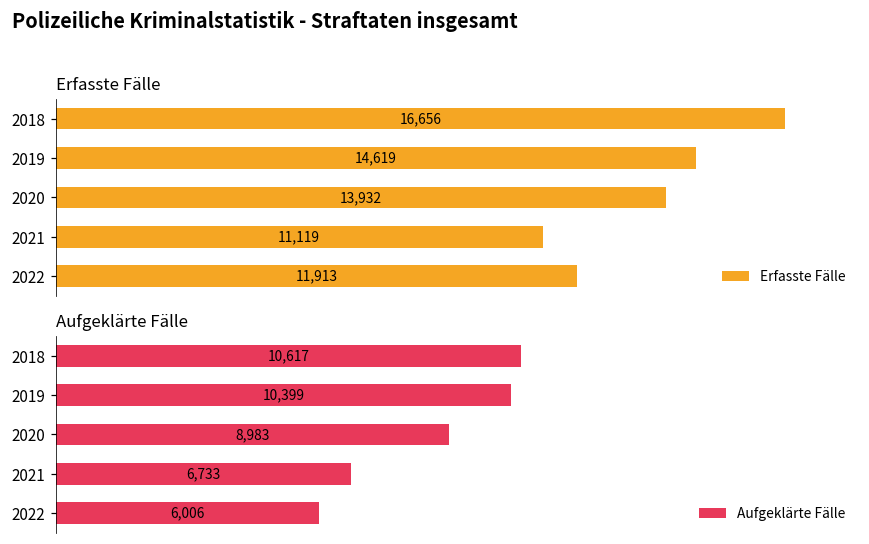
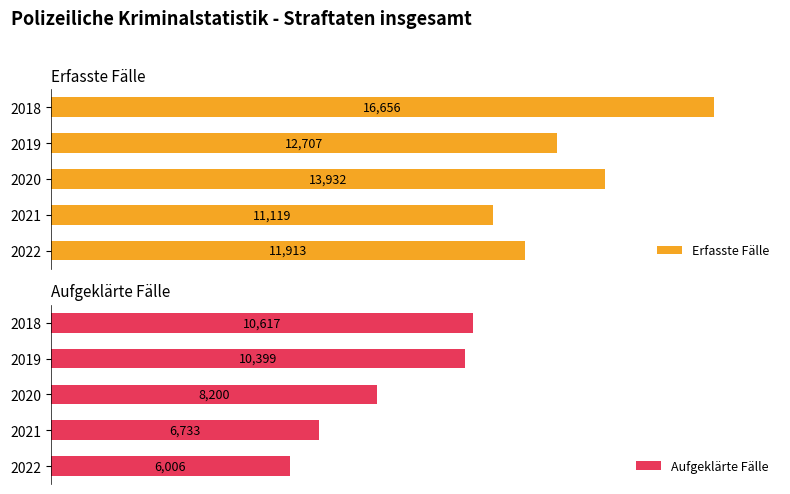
  {
    "Erfasste Fälle": {
      "2018": "16,656",
-     "2019": "14,619",
+     "2019": "12,707",
      "2020": "13,932",
      "2021": "11,119",
      "2022": "11,913"
    },
    "Aufgeklärte Fälle": {
      "2018": "10,617",
      "2019": "10,399",
-     "2020": "8,983",
+     "2020": "8,200",
      "2021": "6,733",
      "2022": "6,006"
    }
  }
